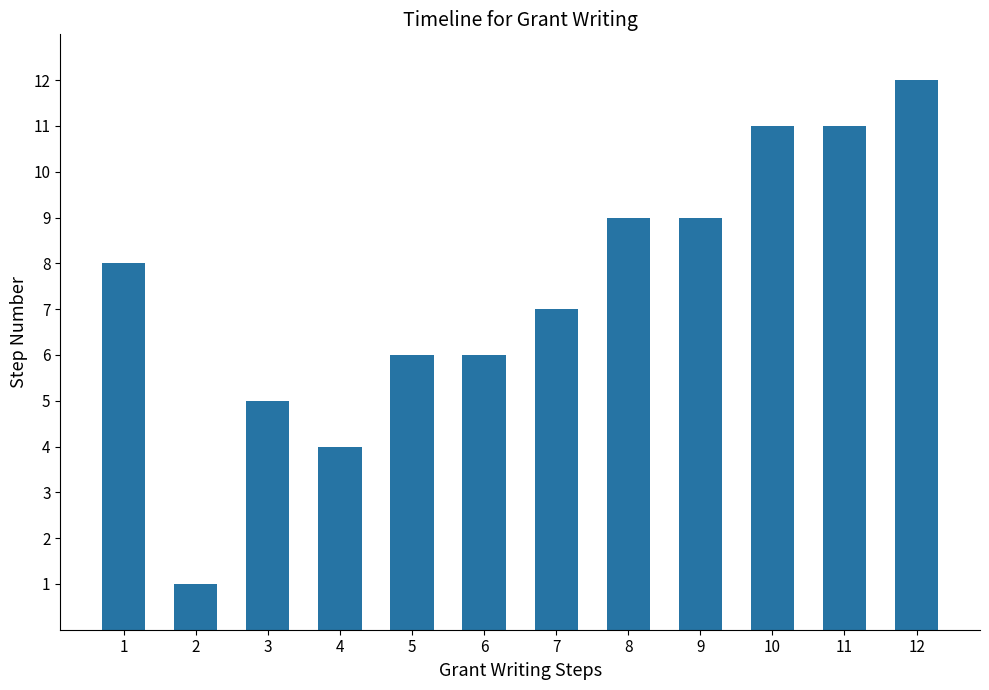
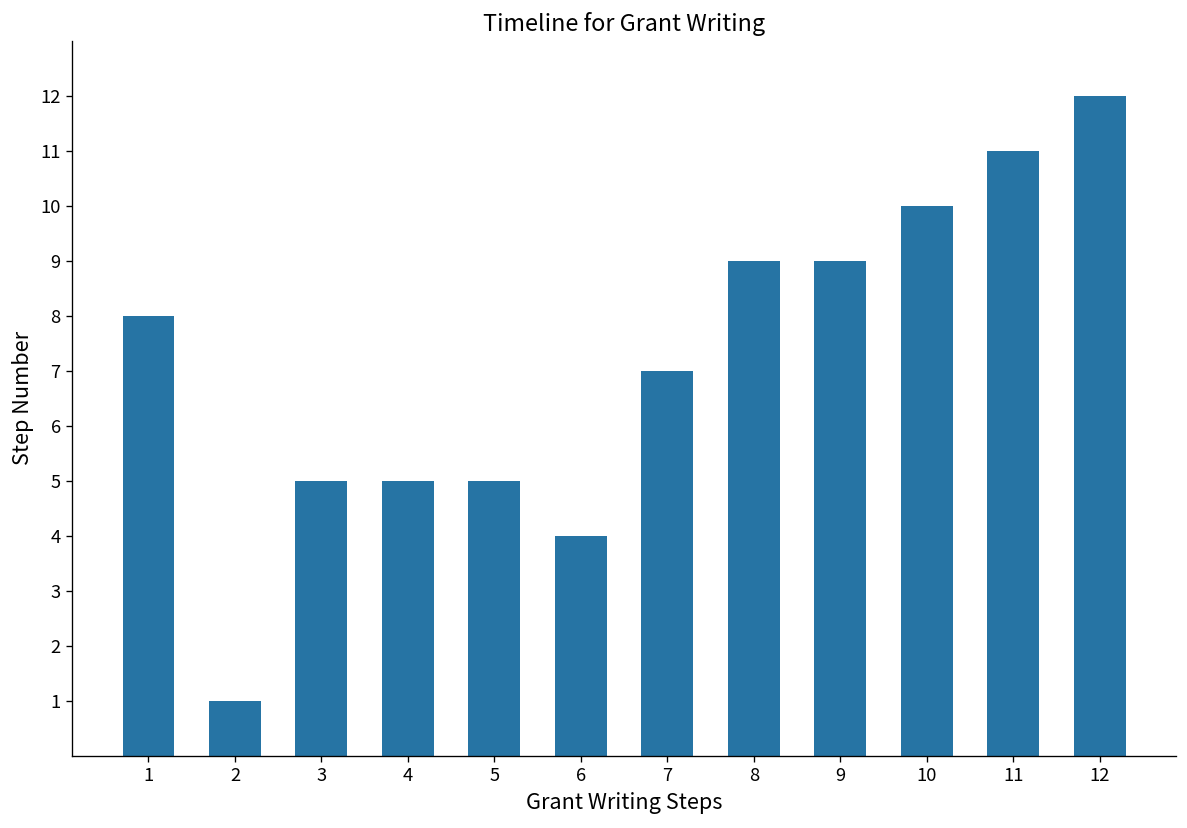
  {
    "1": 8,
    "2": 1,
    "3": 5,
-   "4": 4,
-   "5": 6,
-   "6": 6,
+   "4": 5,
+   "5": 5,
+   "6": 4,
    "7": 7,
    "8": 9,
    "9": 9,
-   "10": 11,
+   "10": 10,
    "11": 11,
    "12": 12
  }
